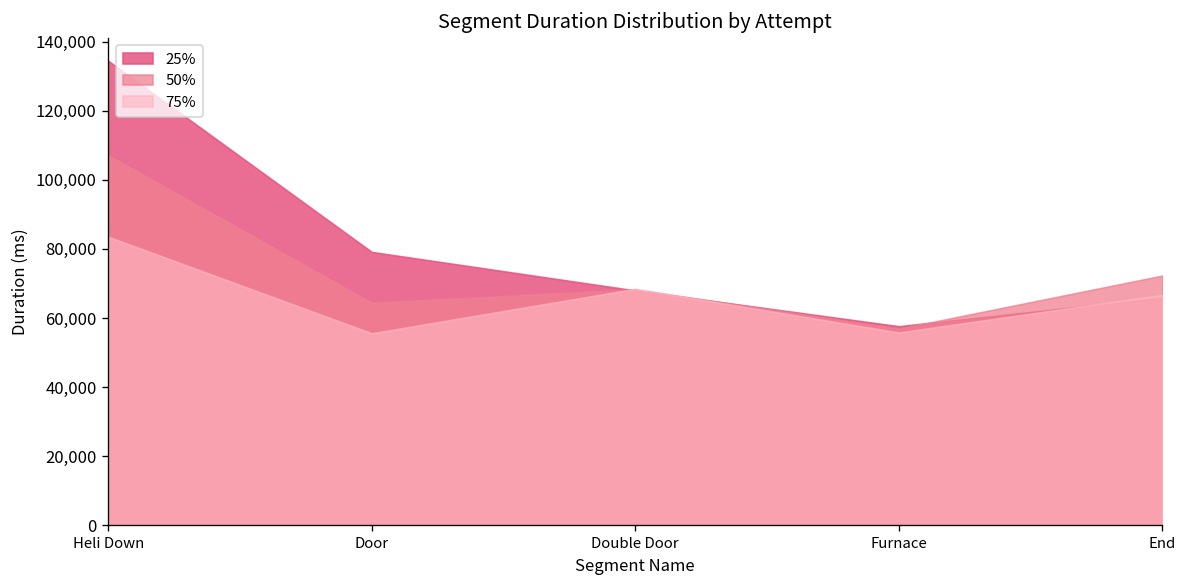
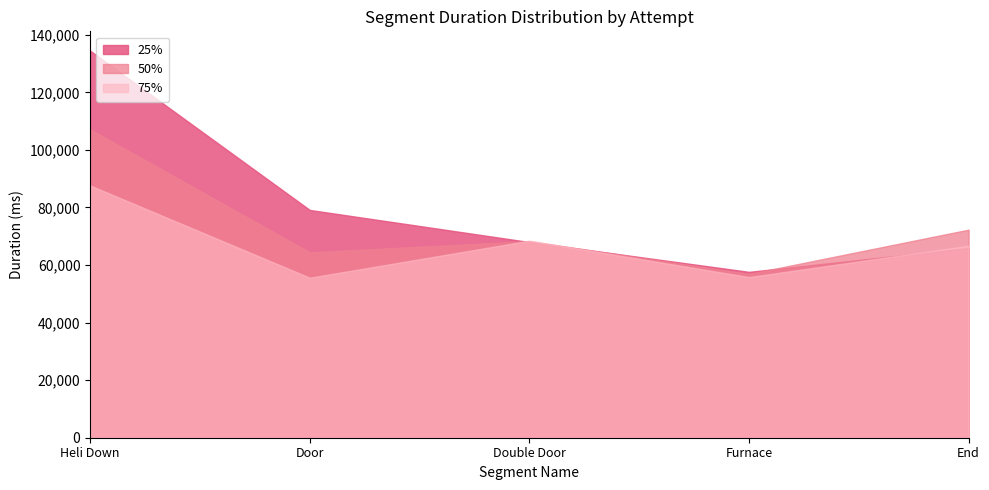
  {
    "75%": {
-     "Heli Down": "84,000",
+     "Heli Down": "88,000",
      "Door": "56,000",
      "Furnace": "56,000"
    }
  }
